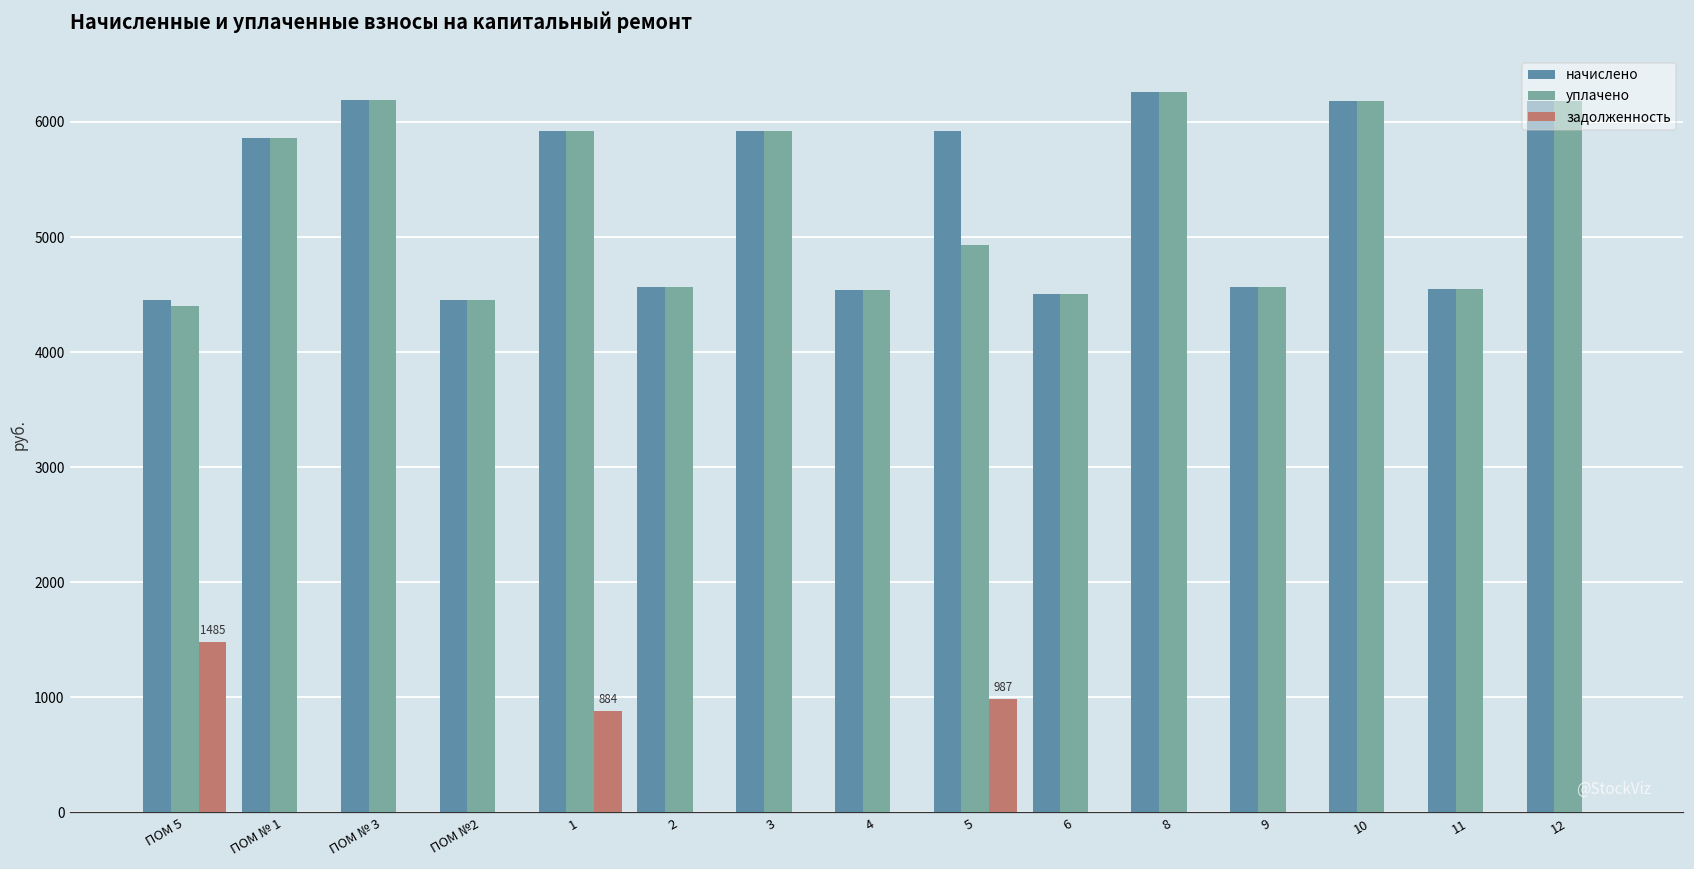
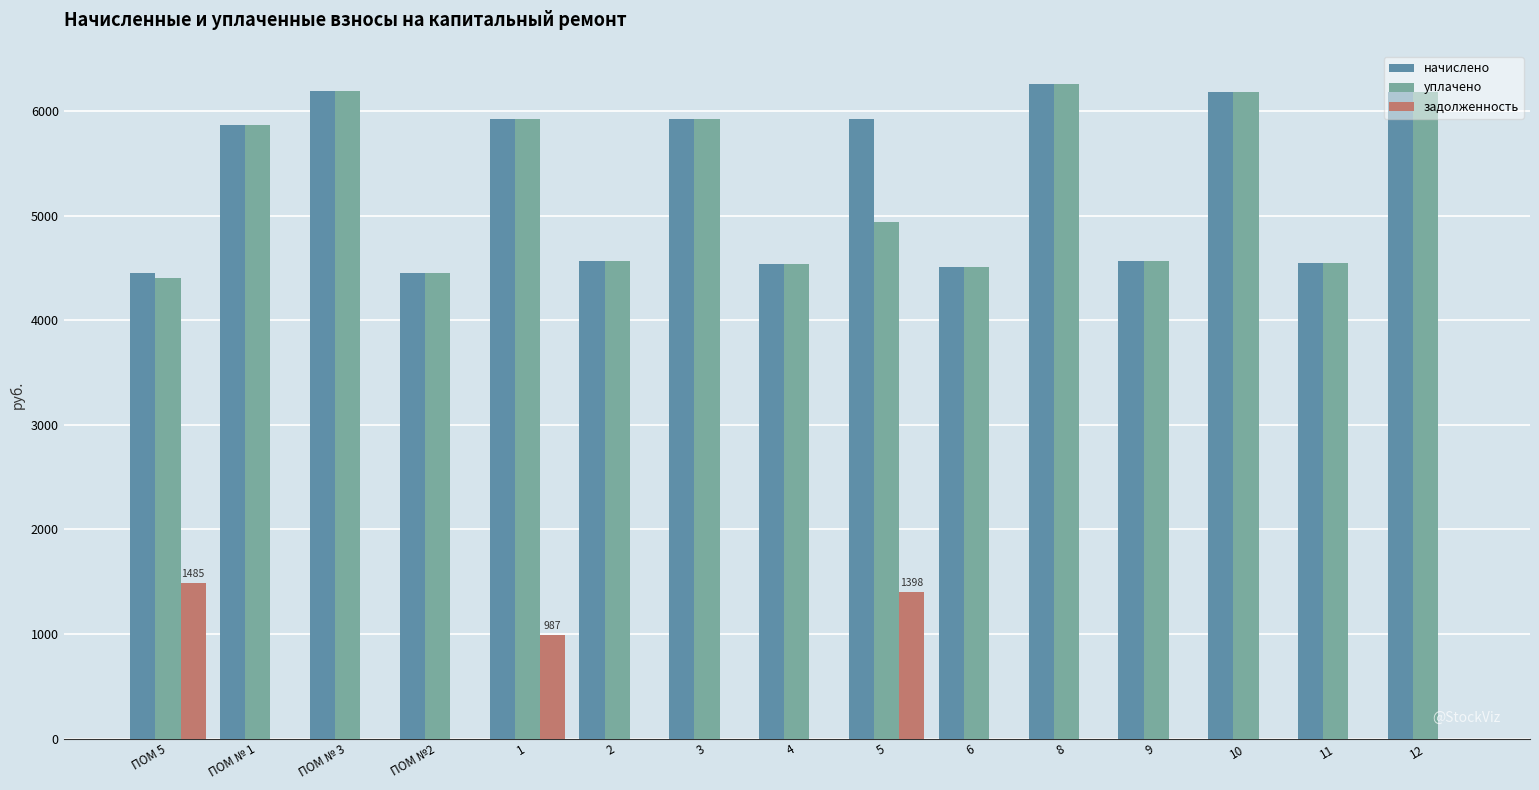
  {
    "задолженность": {
      "ПОМ 5": 1485,
-     "1": 884,
-     "5": 987
+     "1": 987,
+     "5": 1398
    }
  }
